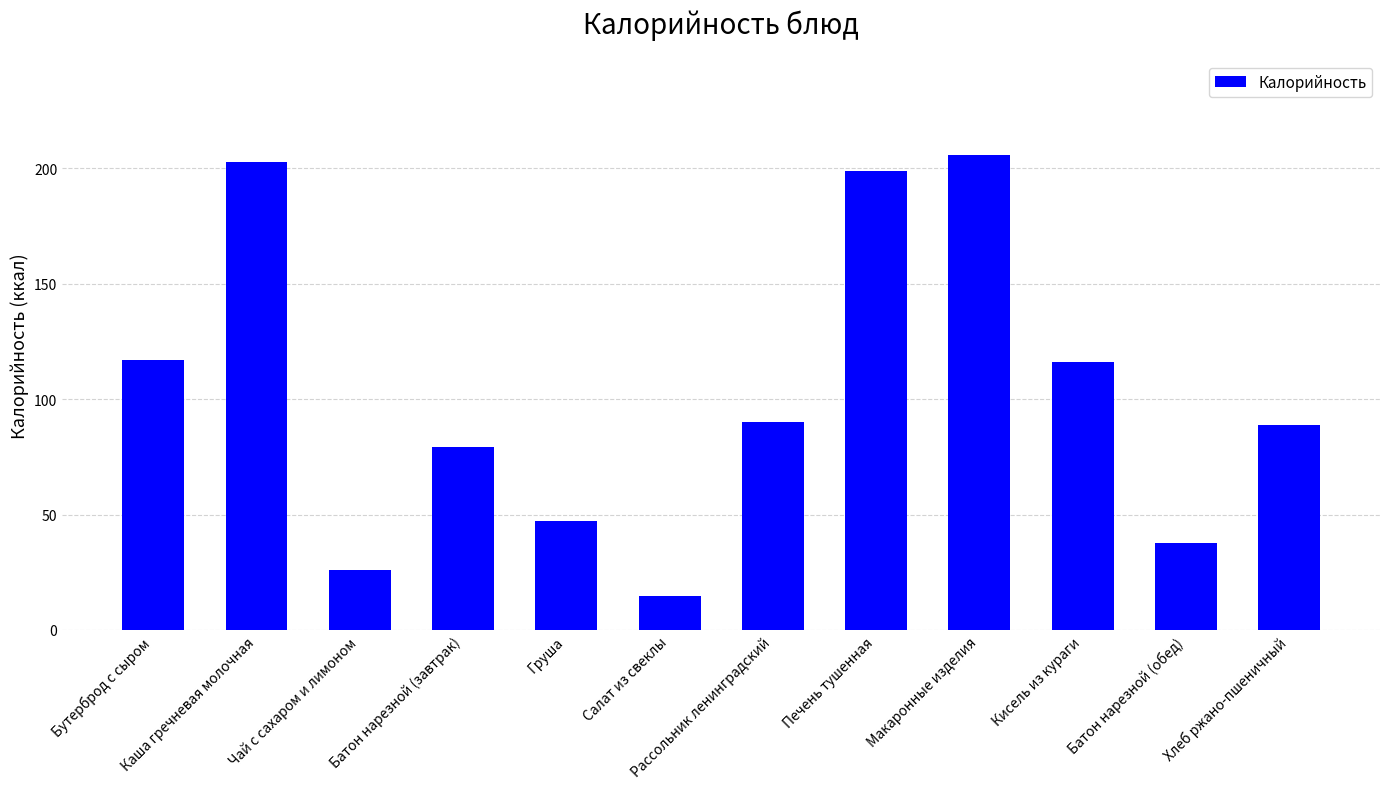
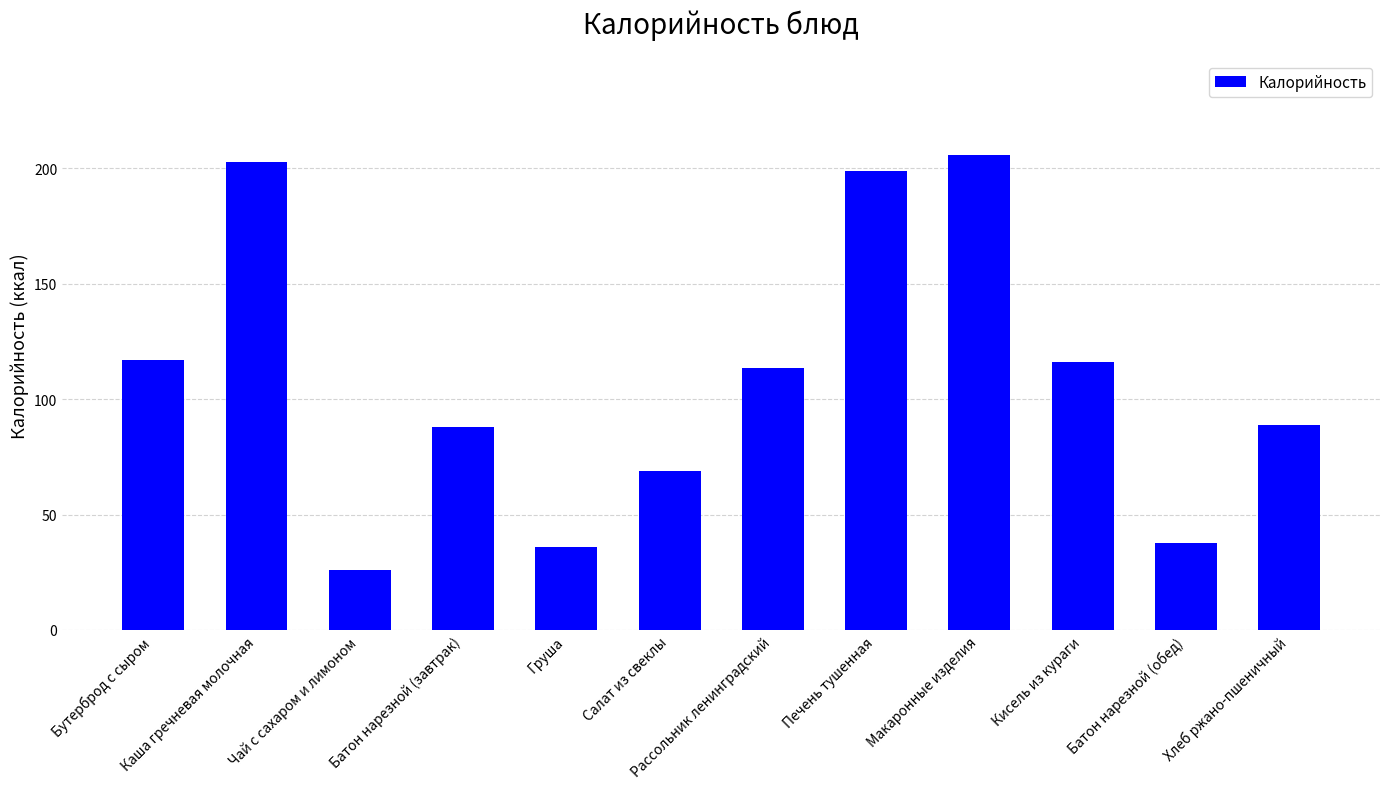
  {
    "Бутерброд с сыром": 117,
    "Каша гречневая молочная": 203,
    "Чай с сахаром и лимоном": 26,
-   "Батон нарезной (завтрак)": 79,
-   "Груша": 47,
-   "Салат из свеклы": 15,
-   "Рассольник ленинградский": 90,
+   "Батон нарезной (завтрак)": 88,
+   "Груша": 36,
+   "Салат из свеклы": 69,
+   "Рассольник ленинградский": 114,
    "Печень тушенная": 199,
    "Макаронные изделия": 206,
    "Кисель из кураги": 116,
    "Батон нарезной (обед)": 38,
    "Хлеб ржано-пшеничный": 89
  }
